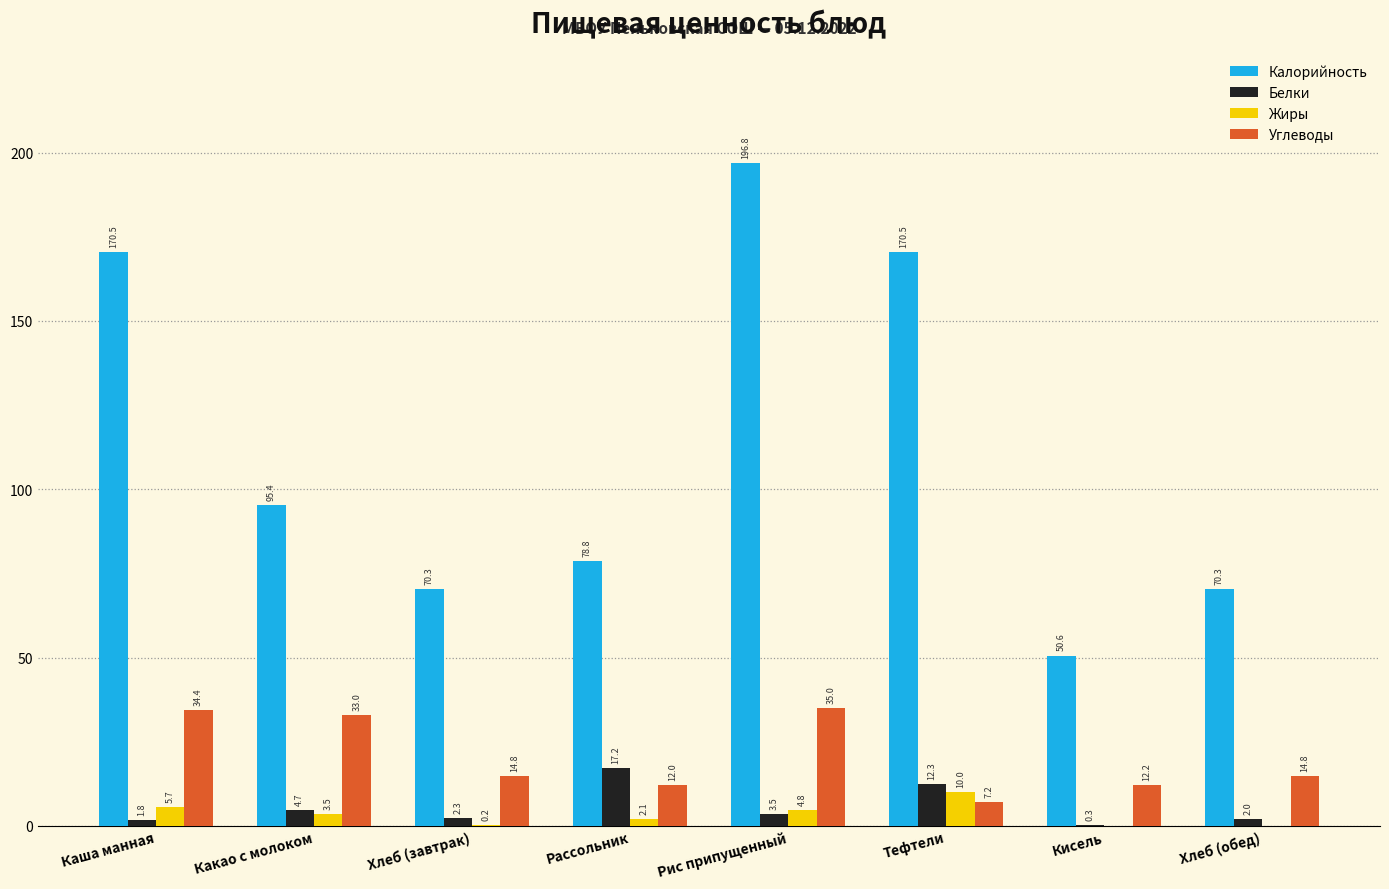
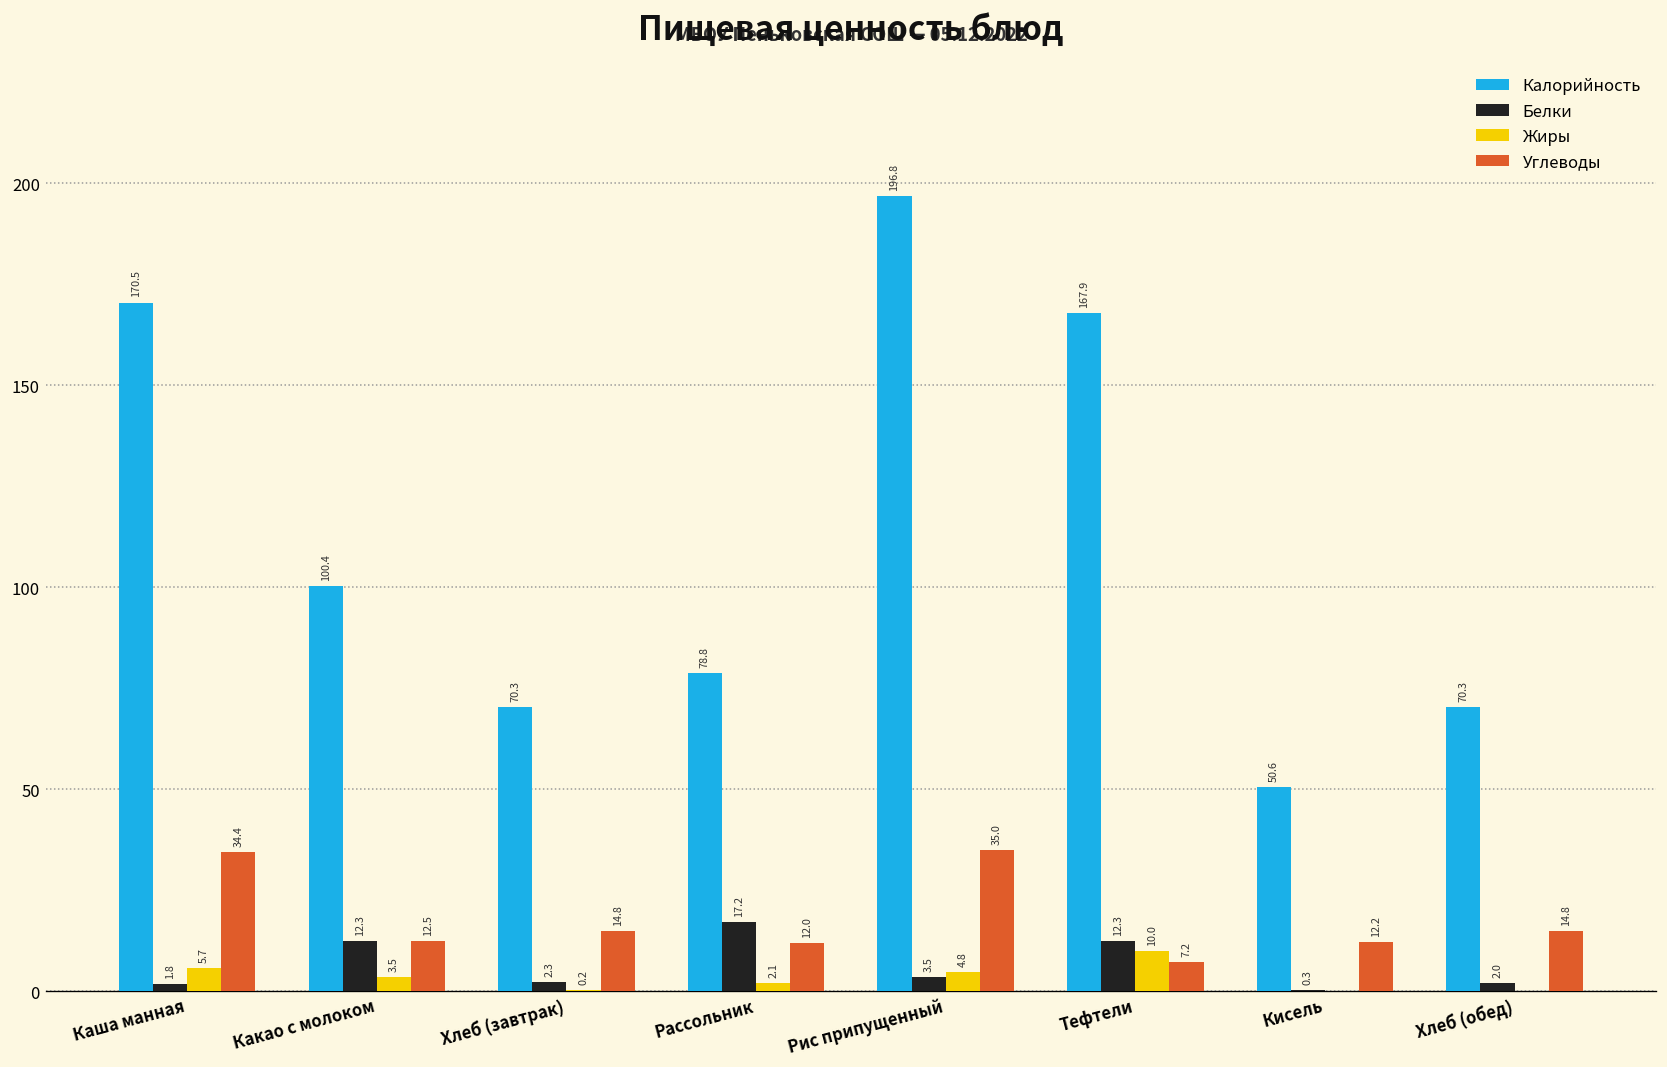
  {
    "Калорийность": {
      "Каша манная": 170.5,
-     "Какао с молоком": 95.4,
+     "Какао с молоком": 100.4,
      "Хлеб (завтрак)": 70.3,
      "Рассольник": 78.8,
      "Рис припущенный": 196.8,
-     "Тефтели": 170.5,
+     "Тефтели": 167.9,
      "Кисель": 50.6,
      "Хлеб (обед)": 70.3
    },
    "Белки": {
      "Каша манная": 1.8,
-     "Какао с молоком": 4.7,
+     "Какао с молоком": 12.3,
      "Хлеб (завтрак)": 2.3,
      "Рассольник": 17.2,
      "Рис припущенный": 3.5,
      "Тефтели": 12.3,
      "Кисель": 0.3,
      "Хлеб (обед)": 2.0
    },
    "Жиры": {
      "Каша манная": 5.7,
      "Какао с молоком": 3.5,
      "Хлеб (завтрак)": 0.2,
      "Рассольник": 2.1,
      "Рис припущенный": 4.8,
      "Тефтели": 10.0
    },
    "Углеводы": {
      "Каша манная": 34.4,
-     "Какао с молоком": 33.0,
+     "Какао с молоком": 12.5,
      "Хлеб (завтрак)": 14.8,
      "Рассольник": 12.0,
      "Рис припущенный": 35.0,
      "Тефтели": 7.2,
      "Кисель": 12.2,
      "Хлеб (обед)": 14.8
    }
  }
